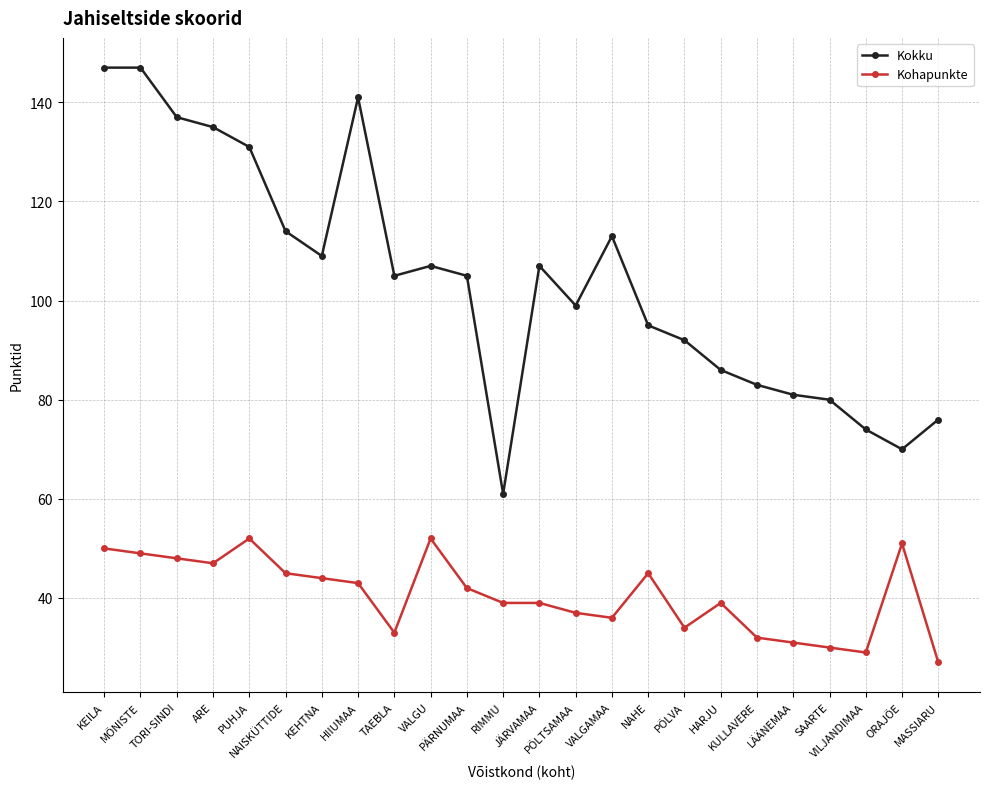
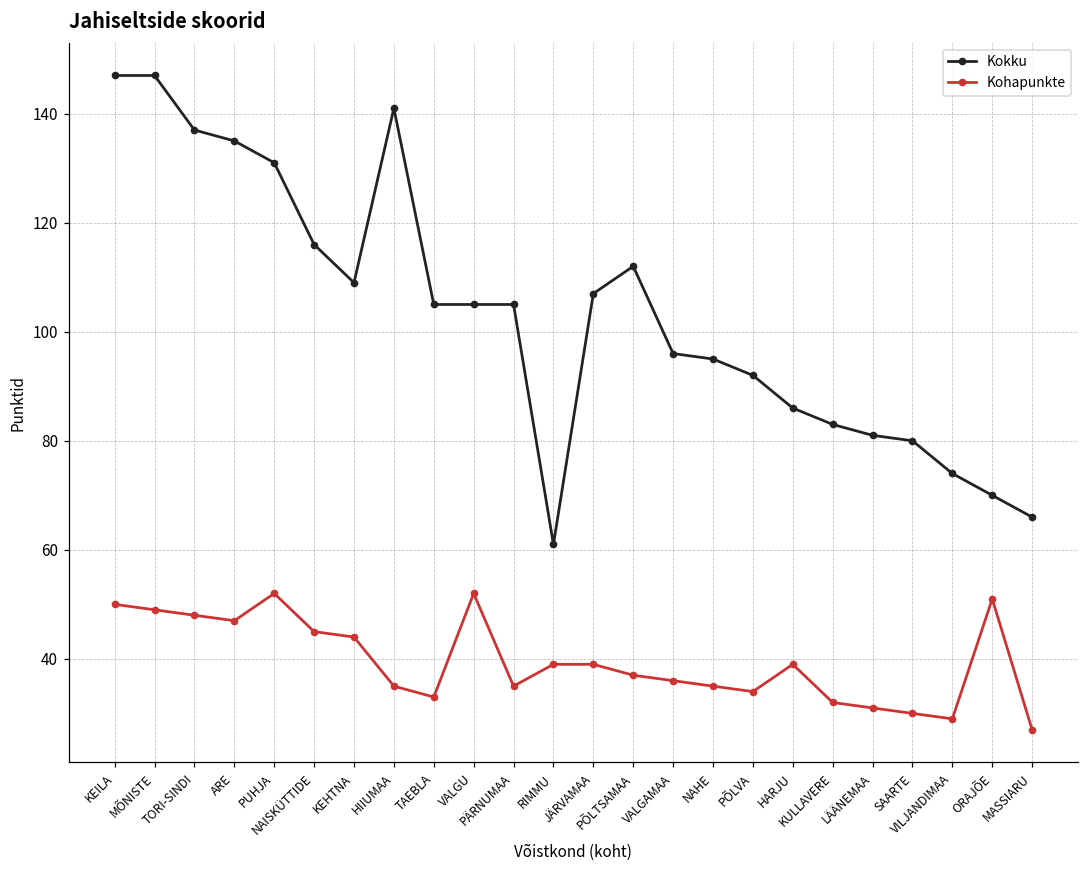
  {
    "Kokku": {
      "KEILA": 147,
      "MÕNISTE": 147,
      "TORI-SINDI": 137,
      "ARE": 135,
      "PUHJA": 131,
-     "NAISKÜTTIDE": 114,
+     "NAISKÜTTIDE": 116,
      "KEHTNA": 109,
      "HIIUMAA": 141,
      "TAEBLA": 105,
-     "VALGU": 107,
+     "VALGU": 105,
      "PÄRNUMAA": 105,
      "RIMMU": 61,
      "JÄRVAMAA": 107,
-     "PÕLTSAMAA": 99,
-     "VALGAMAA": 113,
+     "PÕLTSAMAA": 112,
+     "VALGAMAA": 96,
      "NAHE": 95,
      "PÕLVA": 92,
      "HARJU": 86,
      "KULLAVERE": 83,
      "LÄÄNEMAA": 81,
      "SAARTE": 80,
      "VILJANDIMAA": 74,
      "ORAJÕE": 70,
-     "MASSIARU": 76
+     "MASSIARU": 66
    },
    "Kohapunkte": {
      "KEILA": 50,
      "MÕNISTE": 49,
      "TORI-SINDI": 48,
      "ARE": 47,
      "PUHJA": 52,
      "NAISKÜTTIDE": 45,
      "KEHTNA": 44,
-     "HIIUMAA": 43,
+     "HIIUMAA": 35,
      "TAEBLA": 33,
      "VALGU": 52,
-     "PÄRNUMAA": 42,
+     "PÄRNUMAA": 35,
      "RIMMU": 39,
      "JÄRVAMAA": 39,
      "PÕLTSAMAA": 37,
      "VALGAMAA": 36,
-     "NAHE": 45,
+     "NAHE": 35,
      "PÕLVA": 34,
      "HARJU": 39,
      "KULLAVERE": 32,
      "LÄÄNEMAA": 31,
      "SAARTE": 30,
      "VILJANDIMAA": 29,
      "ORAJÕE": 51,
      "MASSIARU": 27
    }
  }
